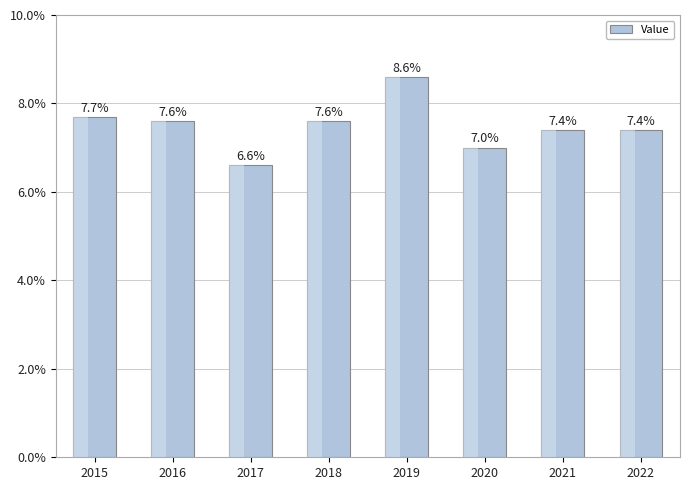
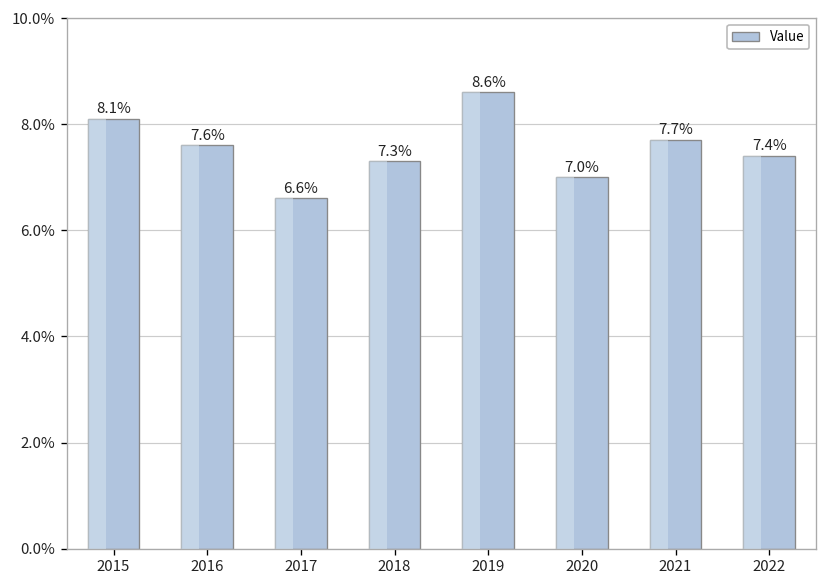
  {
-   "2015": "7.7%",
+   "2015": "8.1%",
    "2016": "7.6%",
    "2017": "6.6%",
-   "2018": "7.6%",
+   "2018": "7.3%",
    "2019": "8.6%",
    "2020": "7.0%",
-   "2021": "7.4%",
+   "2021": "7.7%",
    "2022": "7.4%"
  }
